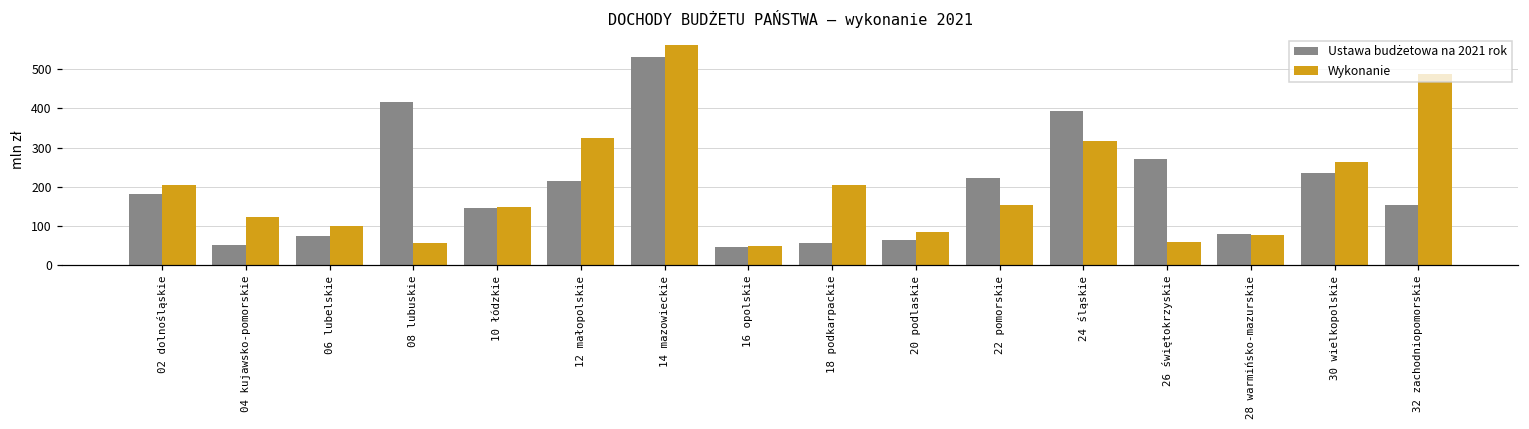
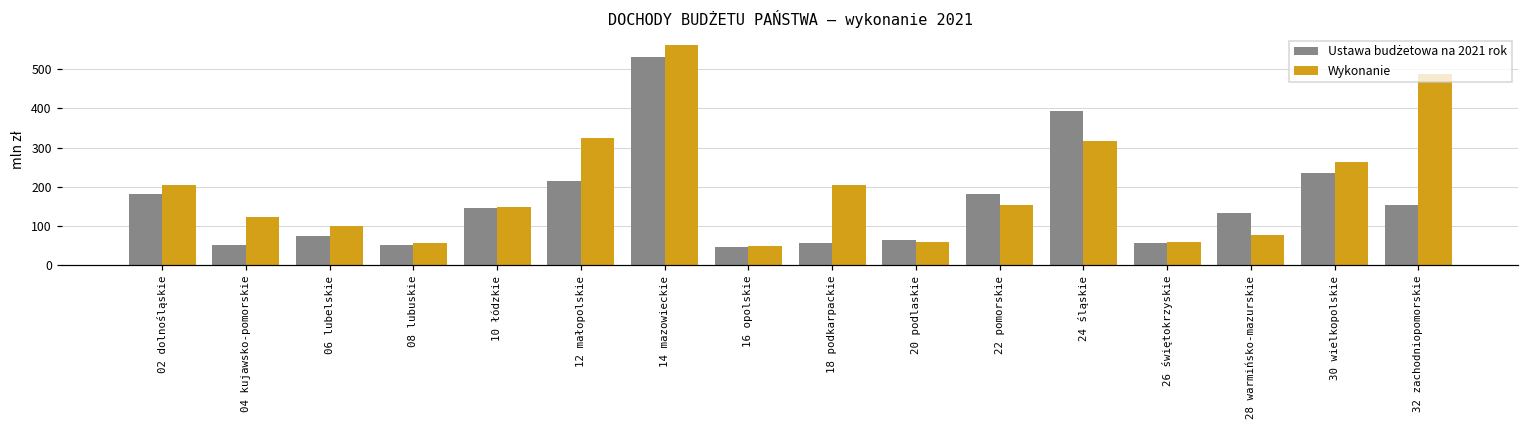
  {
    "Ustawa budżetowa na 2021 rok": {
      "02 dolnośląskie": 180,
      "04 kujawsko-pomorskie": 50,
      "06 lubelskie": 70,
-     "08 lubuskie": 420,
+     "08 lubuskie": 50,
      "10 łódzkie": 150,
      "12 małopolskie": 210,
      "14 mazowieckie": 530,
      "16 opolskie": 50,
      "18 podkarpackie": 60,
      "20 podlaskie": 60,
-     "22 pomorskie": 220,
+     "22 pomorskie": 180,
      "24 śląskie": 390,
-     "26 świętokrzyskie": 270,
-     "28 warmińsko-mazurskie": 80,
+     "26 świętokrzyskie": 60,
+     "28 warmińsko-mazurskie": 130,
      "30 wielkopolskie": 230,
      "32 zachodniopomorskie": 150
    },
    "Wykonanie": {
      "02 dolnośląskie": 210,
      "04 kujawsko-pomorskie": 120,
      "06 lubelskie": 100,
      "08 lubuskie": 60,
      "10 łódzkie": 150,
      "12 małopolskie": 320,
      "14 mazowieckie": 560,
      "16 opolskie": 50,
      "18 podkarpackie": 200,
-     "20 podlaskie": 80,
+     "20 podlaskie": 60,
      "22 pomorskie": 150,
      "24 śląskie": 320,
      "26 świętokrzyskie": 60,
      "28 warmińsko-mazurskie": 80,
      "30 wielkopolskie": 260
    }
  }
